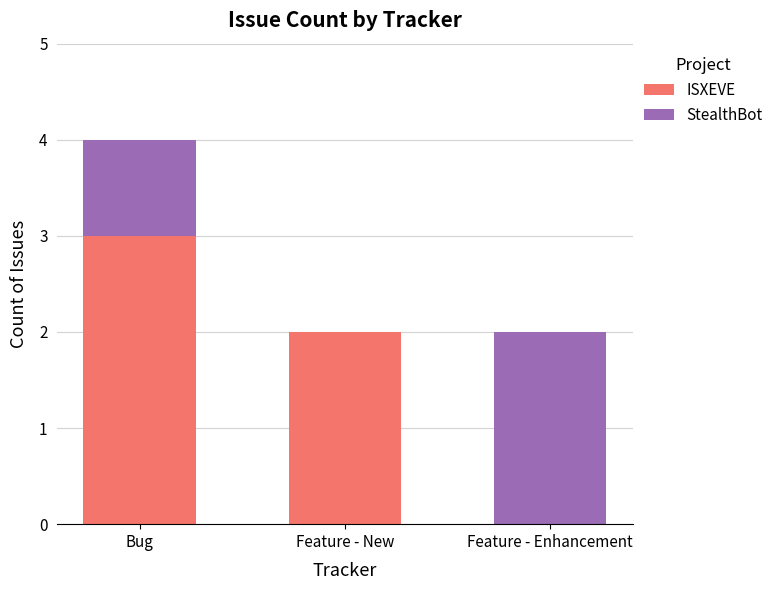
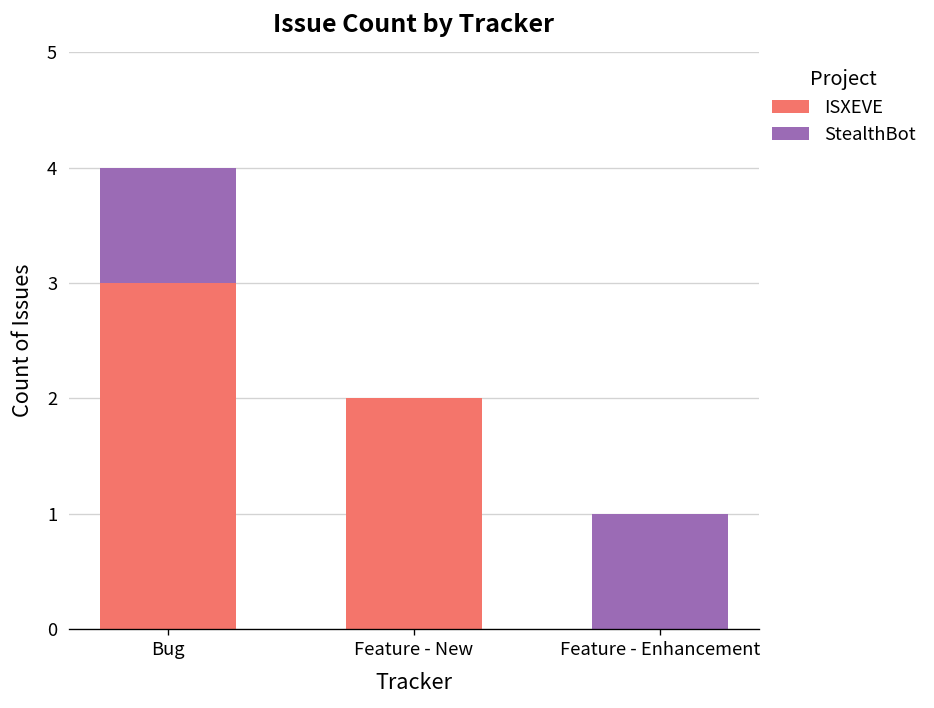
  {
    "ISXEVE": {
      "Bug": 3,
      "Feature - New": 2,
      "Feature - Enhancement": 0
    },
    "StealthBot": {
-     "Feature - Enhancement": 2
+     "Feature - Enhancement": 1
    }
  }
